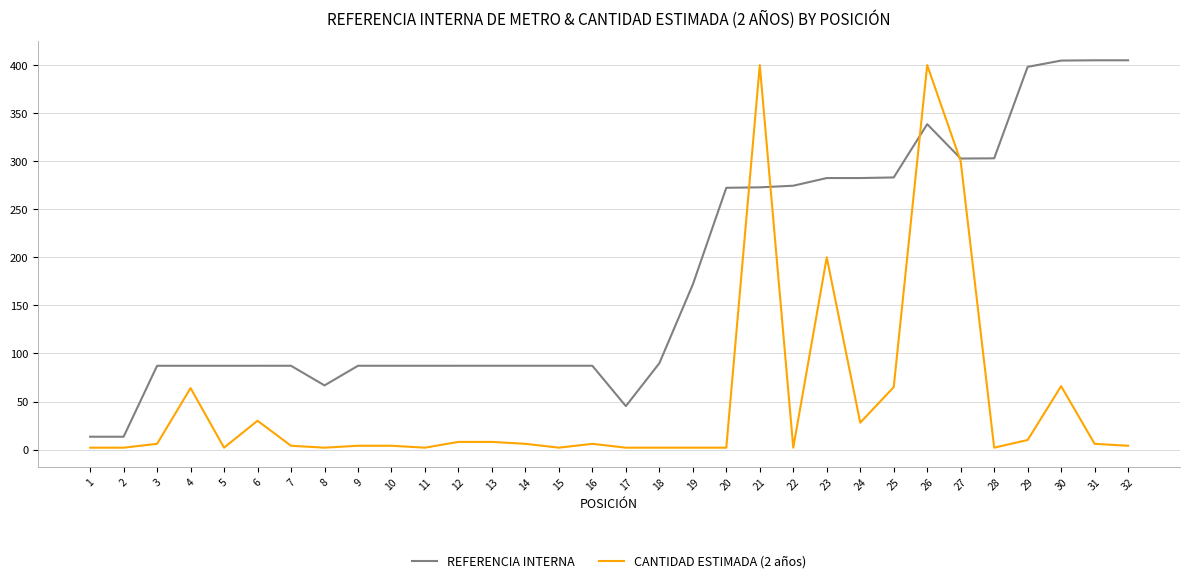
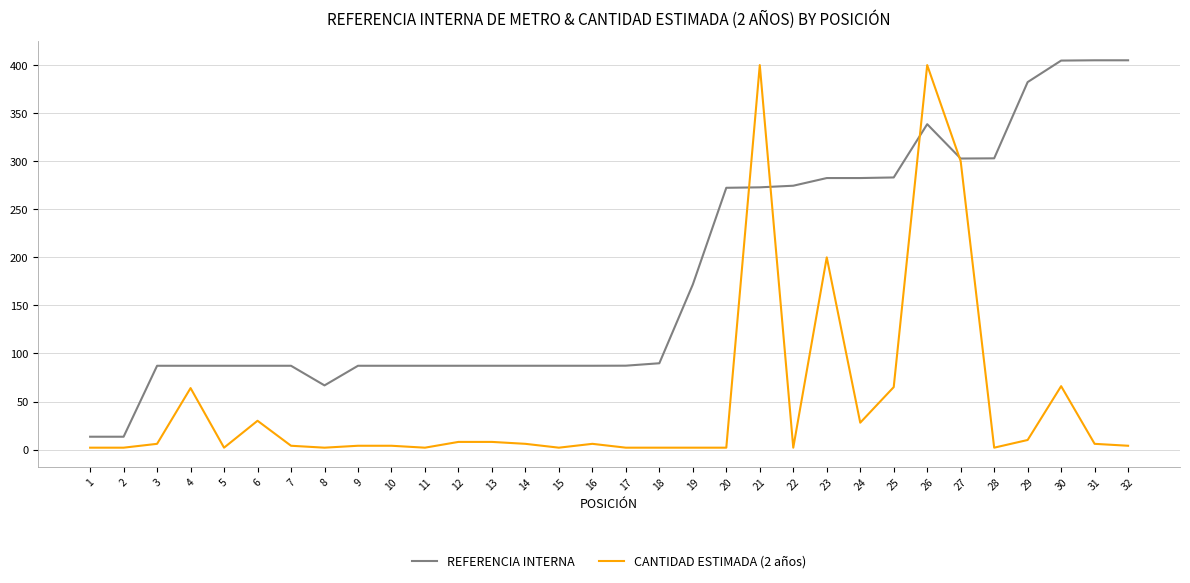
  {
    "REFERENCIA INTERNA": {
      "1": 10,
      "2": 10,
      "3": 90,
      "4": 90,
      "5": 90,
      "6": 90,
      "7": 90,
      "8": 70,
      "9": 90,
      "10": 90,
      "11": 90,
      "12": 90,
      "13": 90,
      "14": 90,
      "15": 90,
      "16": 90,
-     "17": 50,
+     "17": 90,
      "18": 90,
      "19": 170,
      "20": 270,
      "21": 270,
      "22": 270,
      "23": 280,
      "24": 280,
      "25": 280,
      "26": 340,
      "27": 300,
      "28": 300,
-     "29": 400,
+     "29": 380,
      "30": 400,
      "31": 400,
      "32": 400
    },
    "CANTIDAD ESTIMADA (2 años)": {
      "1": 0,
      "2": 0,
      "3": 10,
      "4": 60,
      "5": 0,
      "6": 30,
      "7": 0,
      "8": 0,
      "9": 0,
      "10": 0,
      "11": 0,
      "12": 10,
      "13": 10,
      "14": 10,
      "15": 0,
      "16": 10,
      "17": 0,
      "18": 0,
      "19": 0,
      "20": 0,
      "21": 400,
      "22": 0,
      "23": 200,
      "24": 30,
      "25": 70,
      "26": 400,
      "27": 300,
      "28": 0,
      "29": 10,
      "30": 70,
      "31": 10,
      "32": 0
    }
  }
